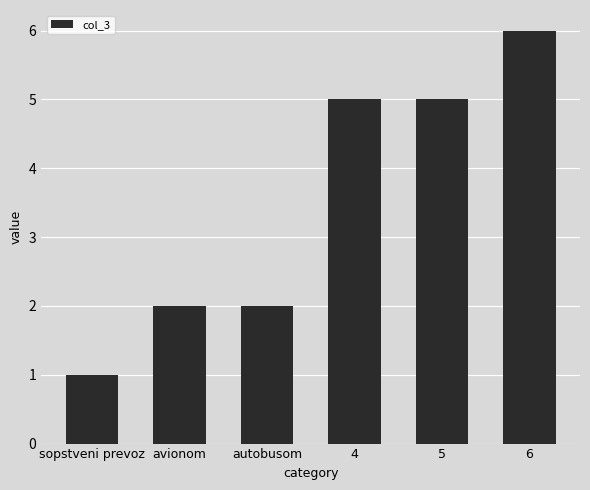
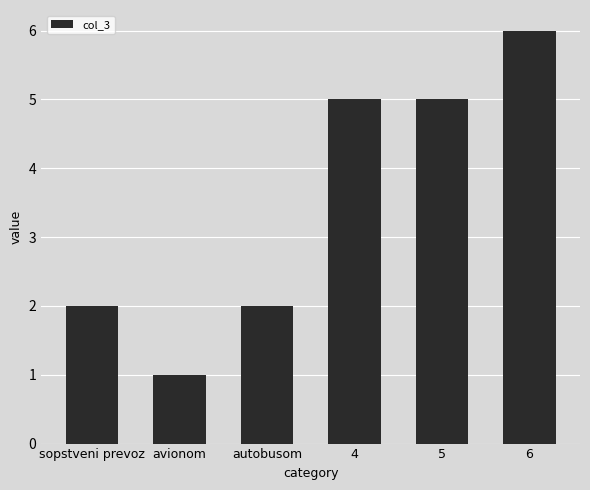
  {
-   "sopstveni prevoz": 1,
-   "avionom": 2,
+   "sopstveni prevoz": 2,
+   "avionom": 1,
    "autobusom": 2,
    "4": 5,
    "5": 5,
    "6": 6
  }
